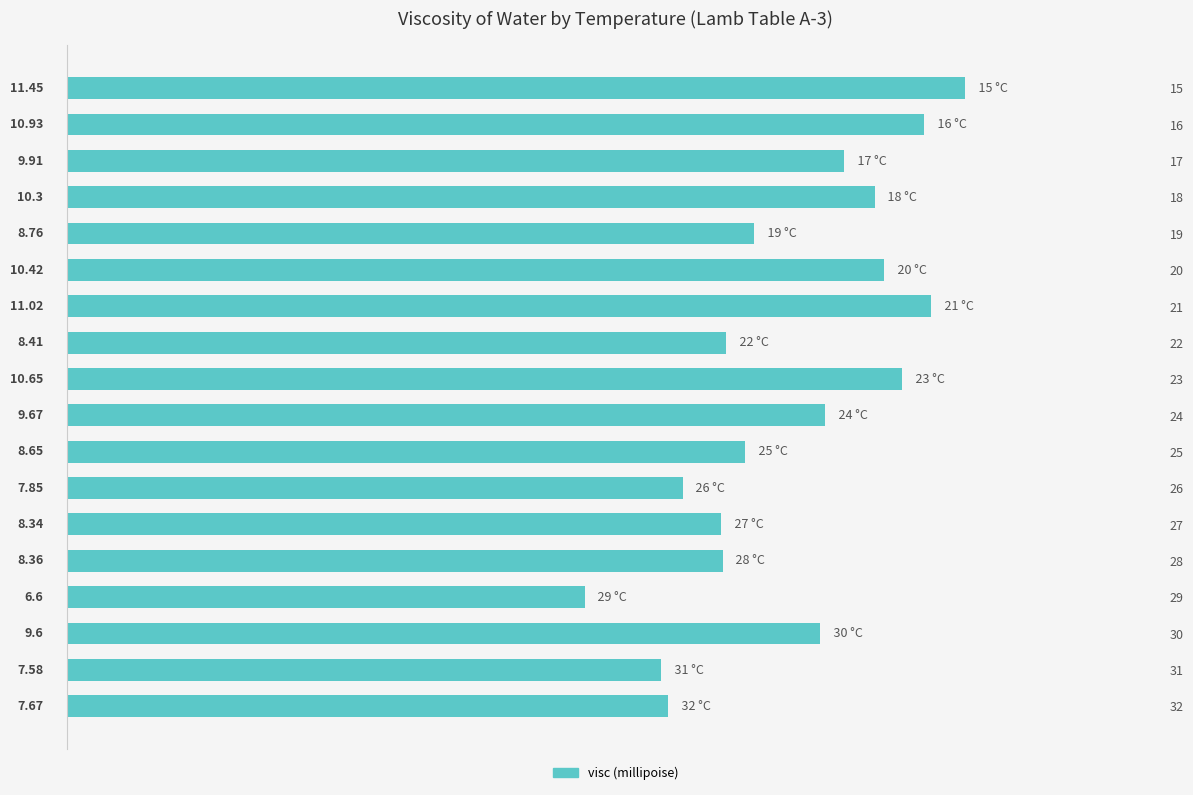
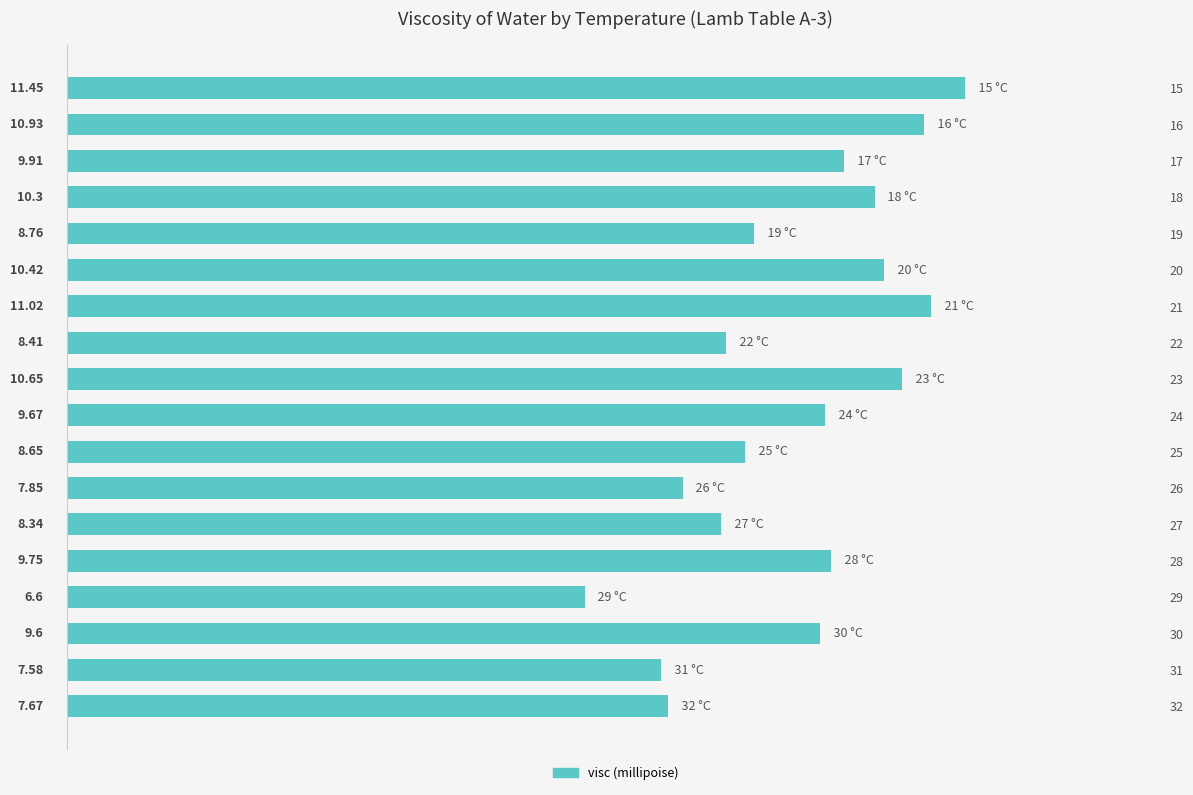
  {
-   "28": 8.36
+   "28": 9.75
  }
